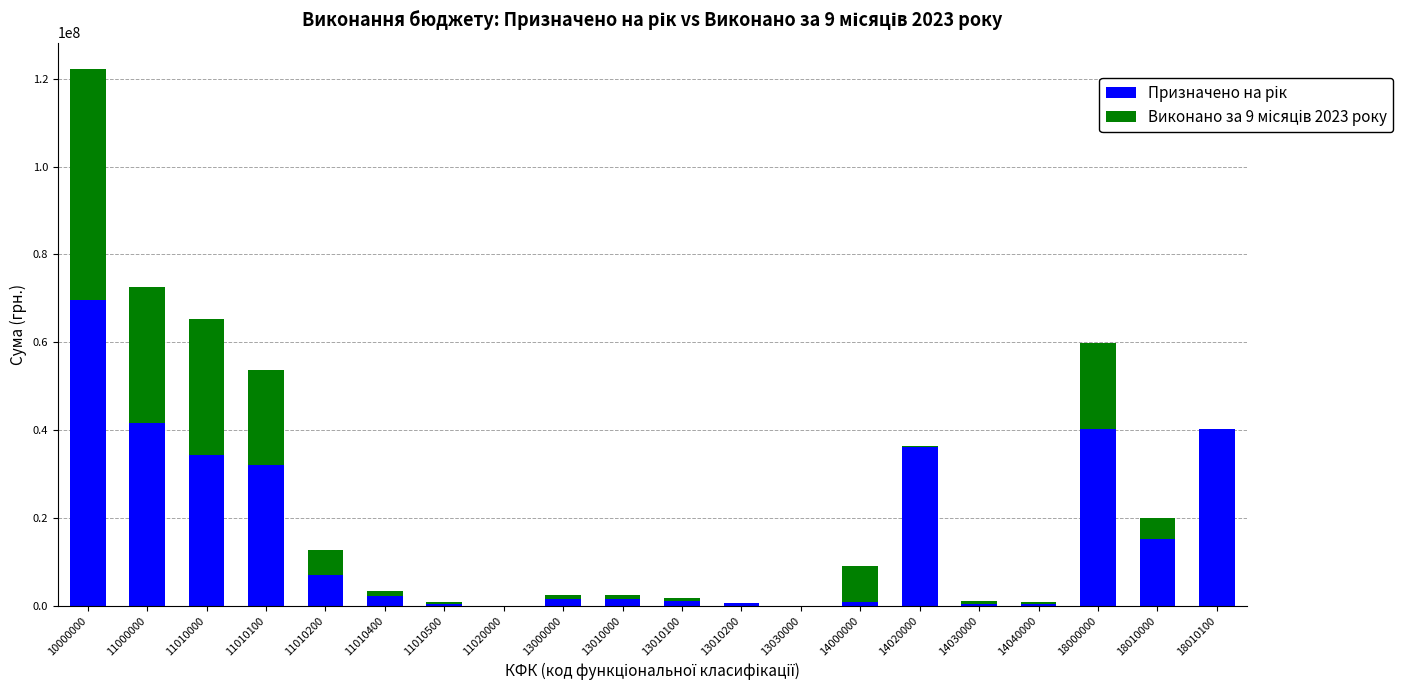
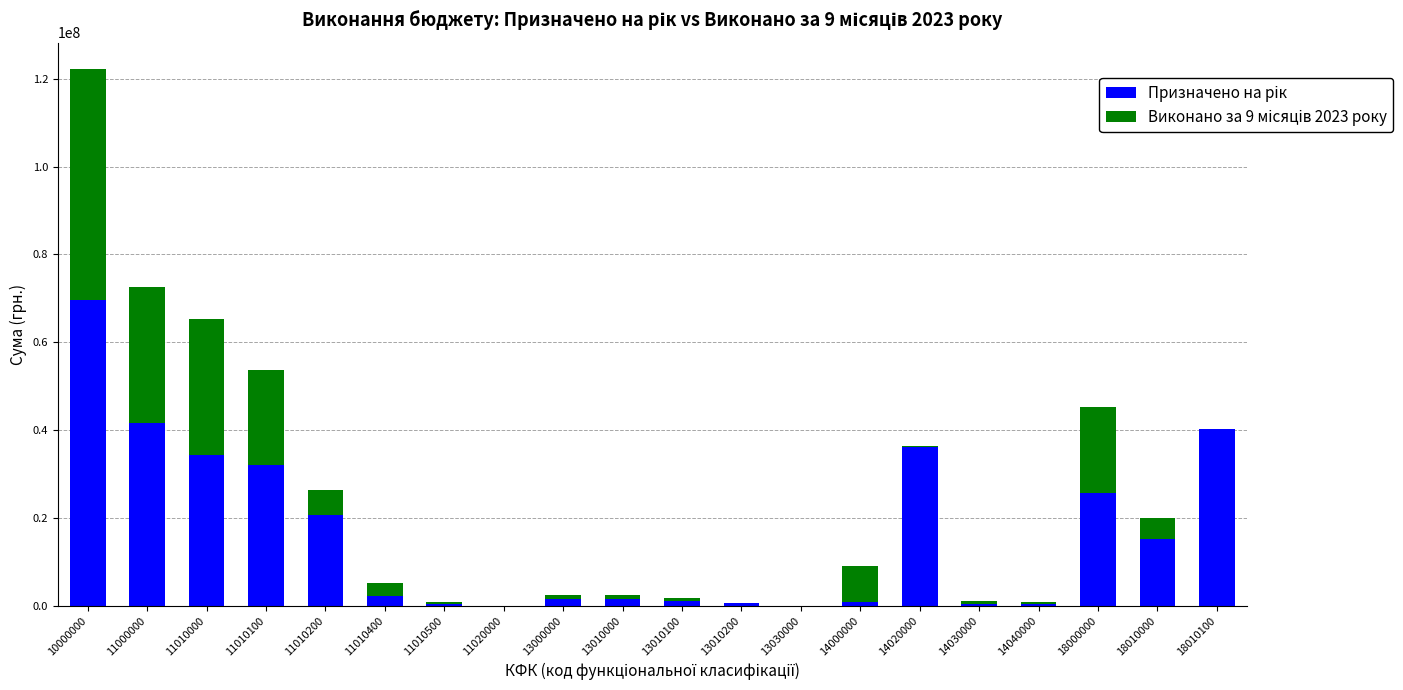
  {
    "Призначено на рік": {
      "10000000": 70000000,
      "11000000": 42000000,
      "11010000": 34000000,
      "11010100": 32000000,
-     "11010200": 7000000,
+     "11010200": 21000000,
      "11010400": 2000000,
      "13000000": 2000000,
      "13010000": 2000000,
      "13010100": 1000000,
      "14000000": 1000000,
      "14020000": 36000000,
-     "18000000": 40000000,
+     "18000000": 26000000,
      "18010000": 15000000,
      "18010100": 40000000
    },
    "Виконано за 9 місяців 2023 року": {
      "10000000": 53000000,
      "11000000": 31000000,
      "11010000": 31000000,
      "11010100": 22000000,
      "11010200": 6000000,
-     "11010400": 1000000,
+     "11010400": 3000000,
      "13000000": 1000000,
      "13010000": 1000000,
      "13010100": 1000000,
      "14000000": 8000000,
      "14030000": 1000000,
      "18000000": 20000000,
      "18010000": 5000000,
      "18010100": 0
    }
  }
